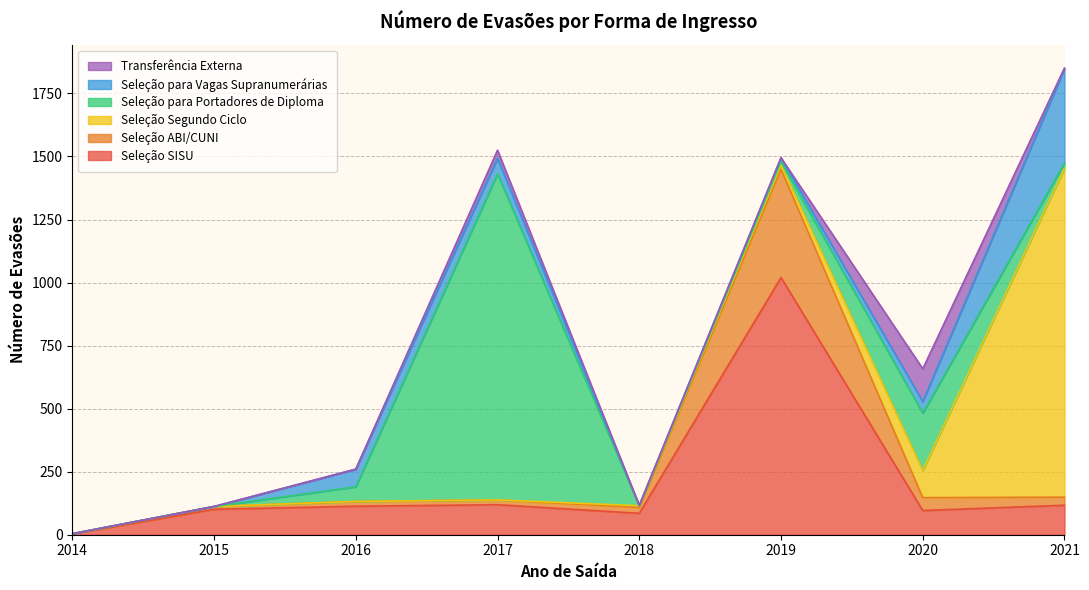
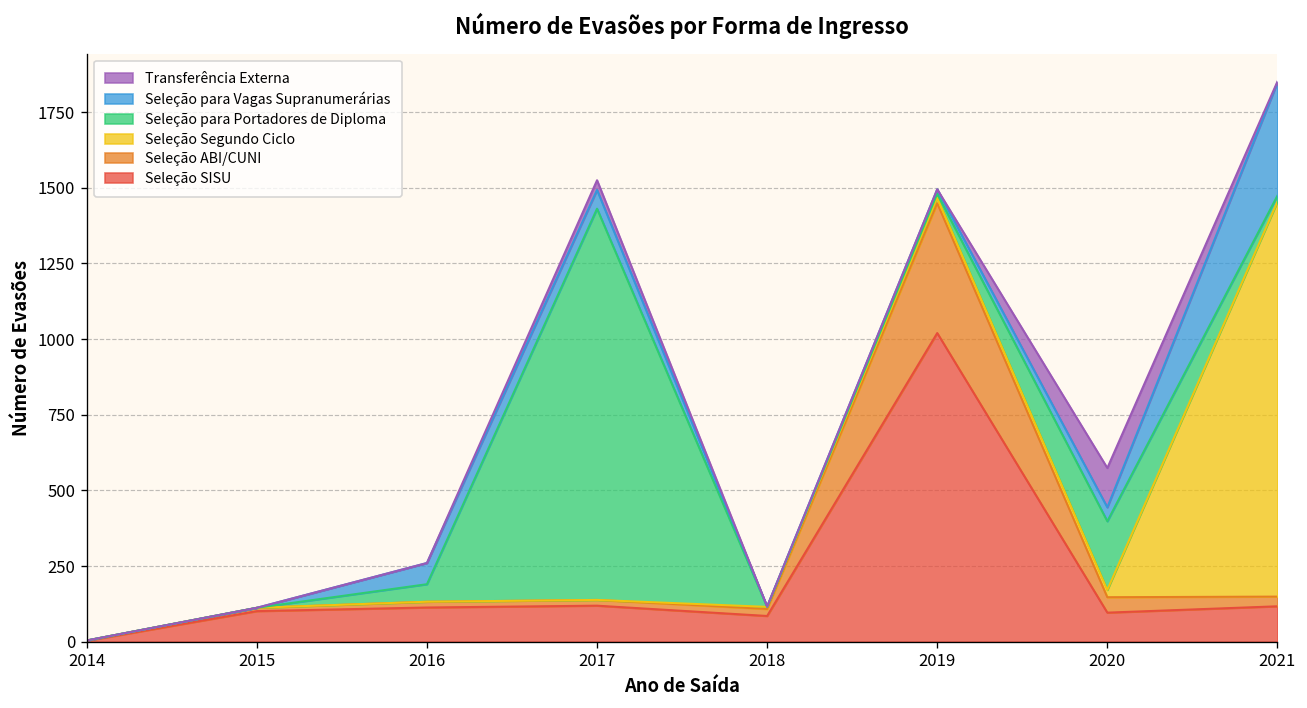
  {
    "Seleção Segundo Ciclo": {
      "2019": 20,
-     "2020": 110,
+     "2020": 20,
      "2021": 1310
    },
    "Seleção para Portadores de Diploma": {
      "2016": 60,
      "2017": 1290,
      "2019": 10,
      "2020": 230,
      "2021": 20
    },
    "Seleção para Vagas Supranumerárias": {
      "2017": 60,
      "2020": 50
    },
    "Transferência Externa": {
      "2017": 30,
      "2020": 130
    }
  }
